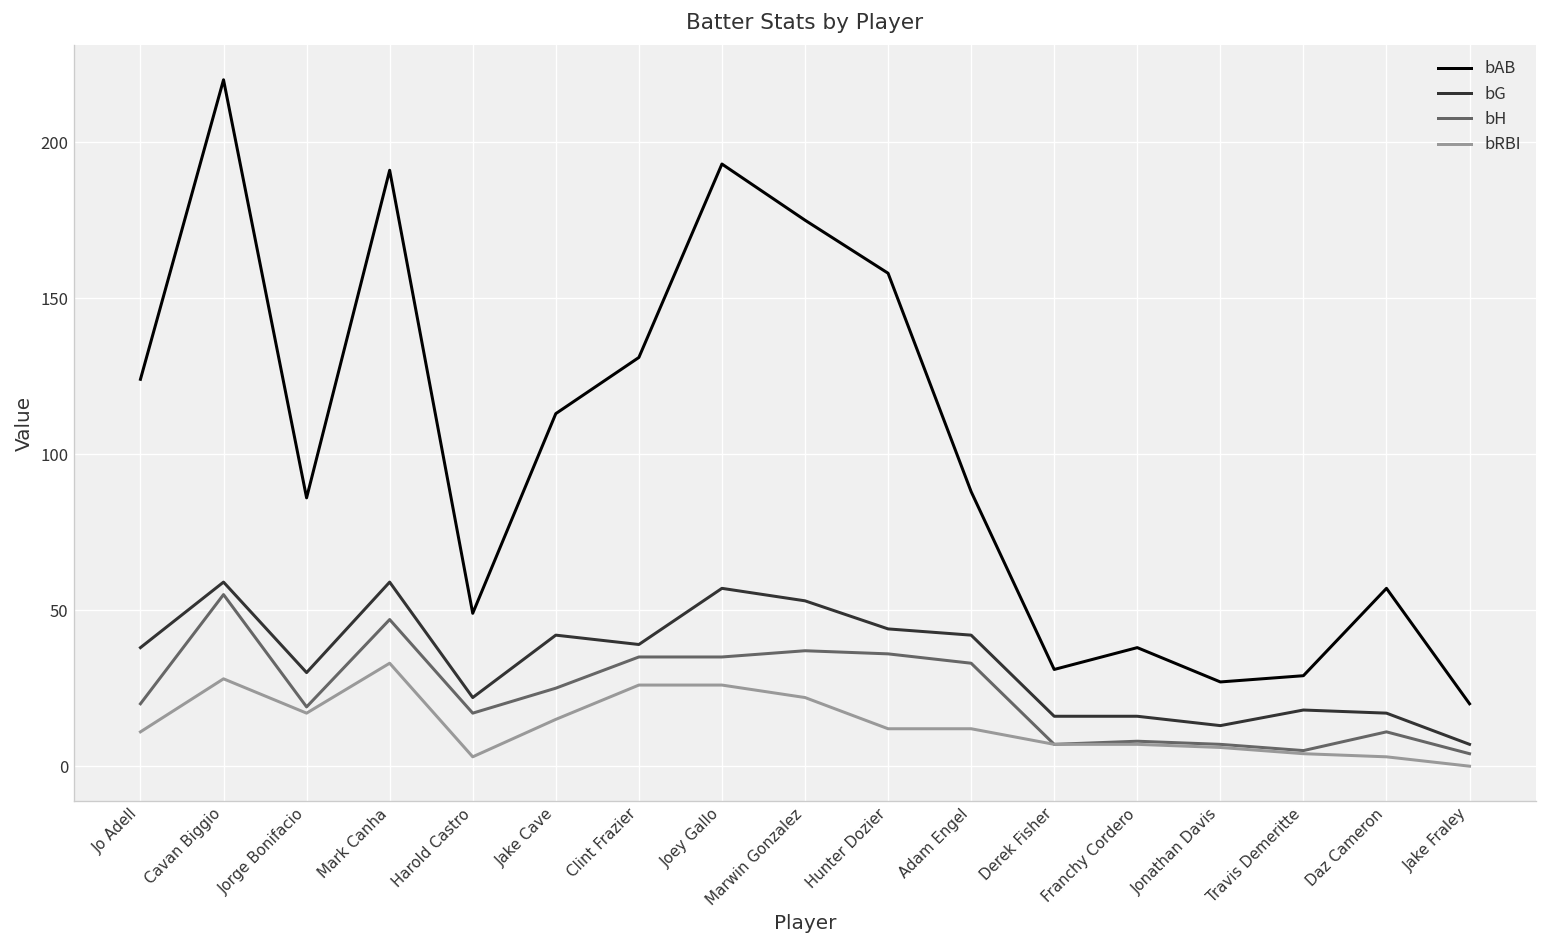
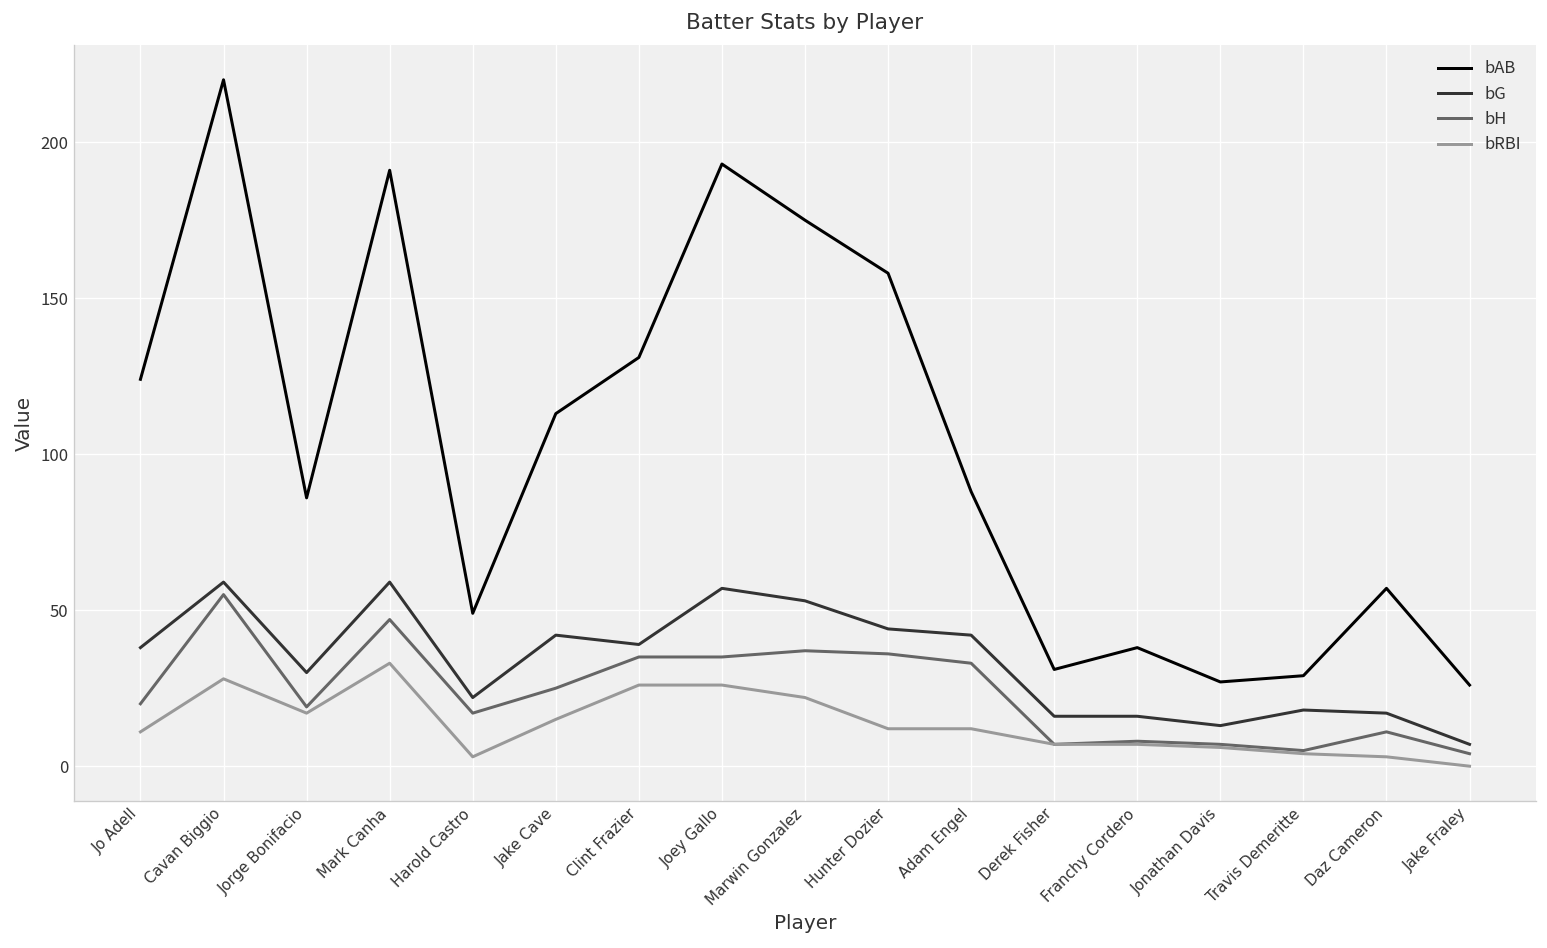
  {
    "bAB": {
      "Jo Adell": 124,
      "Cavan Biggio": 220,
      "Jorge Bonifacio": 86,
      "Mark Canha": 191,
      "Harold Castro": 49,
      "Jake Cave": 113,
      "Clint Frazier": 131,
      "Joey Gallo": 193,
      "Marwin Gonzalez": 175,
      "Hunter Dozier": 158,
      "Adam Engel": 88,
      "Derek Fisher": 31,
      "Franchy Cordero": 38,
      "Jonathan Davis": 27,
      "Travis Demeritte": 29,
      "Daz Cameron": 57,
-     "Jake Fraley": 20
+     "Jake Fraley": 26
    },
    "bG": {
      "Jo Adell": 38,
      "Cavan Biggio": 59,
      "Jorge Bonifacio": 30,
      "Mark Canha": 59,
      "Harold Castro": 22,
      "Jake Cave": 42,
      "Clint Frazier": 39,
      "Joey Gallo": 57,
      "Marwin Gonzalez": 53,
      "Hunter Dozier": 44,
      "Adam Engel": 42,
      "Derek Fisher": 16,
      "Franchy Cordero": 16,
      "Jonathan Davis": 13,
      "Travis Demeritte": 18,
      "Daz Cameron": 17,
      "Jake Fraley": 7
    },
    "bH": {
      "Jo Adell": 20,
      "Cavan Biggio": 55,
      "Jorge Bonifacio": 19,
      "Mark Canha": 47,
      "Harold Castro": 17,
      "Jake Cave": 25,
      "Clint Frazier": 35,
      "Joey Gallo": 35,
      "Marwin Gonzalez": 37,
      "Hunter Dozier": 36,
      "Adam Engel": 33,
      "Franchy Cordero": 8,
      "Jonathan Davis": 7,
      "Travis Demeritte": 5,
      "Daz Cameron": 11,
      "Jake Fraley": 4
    },
    "bRBI": {
      "Jo Adell": 11,
      "Cavan Biggio": 28,
      "Jorge Bonifacio": 17,
      "Mark Canha": 33,
      "Harold Castro": 3,
      "Jake Cave": 15,
      "Clint Frazier": 26,
      "Joey Gallo": 26,
      "Marwin Gonzalez": 22,
      "Hunter Dozier": 12,
      "Adam Engel": 12,
      "Franchy Cordero": 7,
      "Jonathan Davis": 6,
      "Travis Demeritte": 4,
      "Daz Cameron": 3,
      "Jake Fraley": 0
    }
  }
